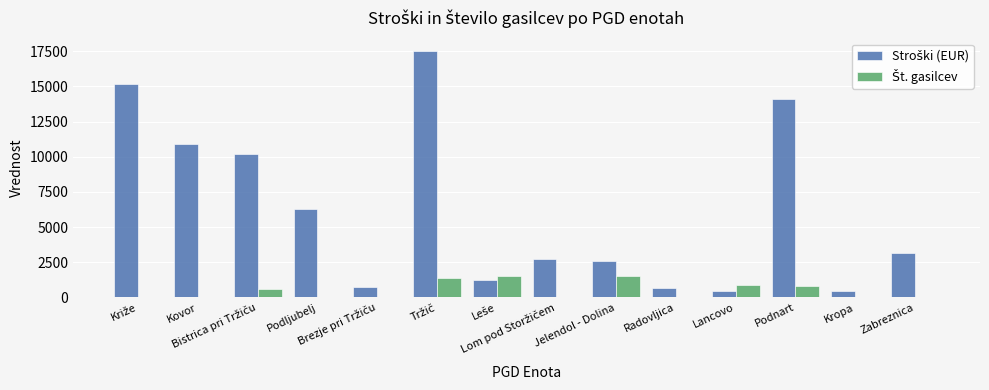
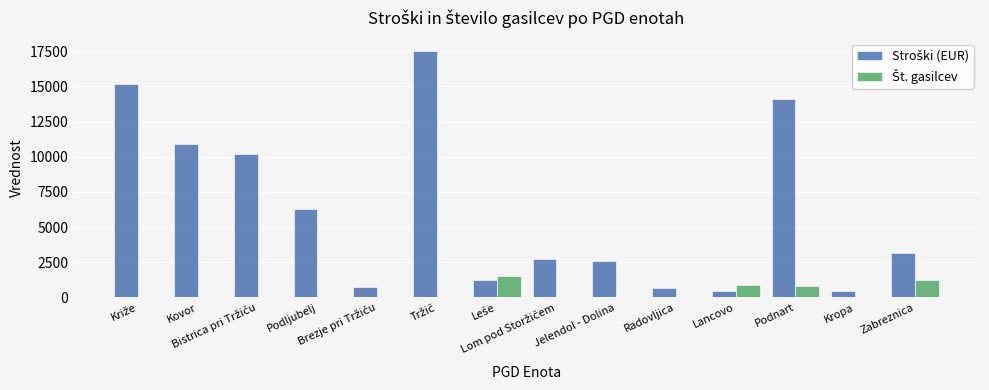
  {
    "Stroški (EUR)": {
      "Križe": 15200,
      "Kovor": 10900,
      "Bistrica pri Tržiču": 10200,
      "Podljubelj": 6200,
      "Brezje pri Tržiču": 800,
      "Tržič": 17500,
      "Leše": 1200,
      "Lom pod Storžičem": 2700,
      "Jelendol - Dolina": 2600,
      "Radovljica": 700,
      "Lancovo": 500,
      "Podnart": 14100,
      "Kropa": 500,
      "Zabreznica": 3100
    },
    "Št. gasilcev": {
-     "Bistrica pri Tržiču": 600,
-     "Tržič": 1400,
+     "Bistrica pri Tržiču": 0,
+     "Tržič": 0,
      "Leše": 1600,
-     "Jelendol - Dolina": 1500,
+     "Jelendol - Dolina": 0,
      "Lancovo": 900,
      "Podnart": 800,
-     "Zabreznica": 0
+     "Zabreznica": 1200
    }
  }
